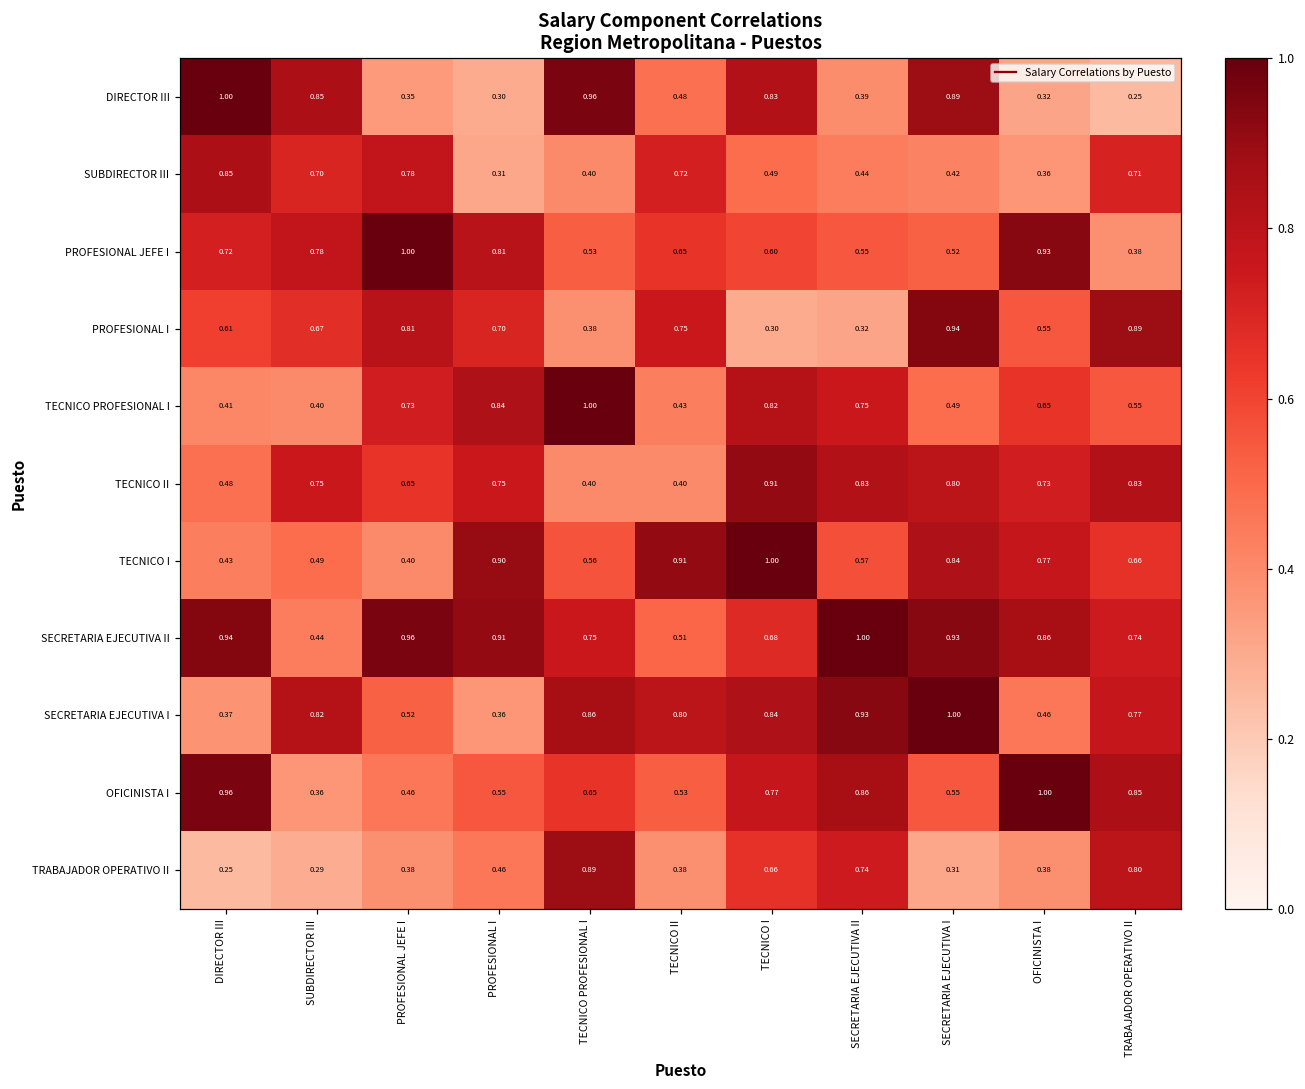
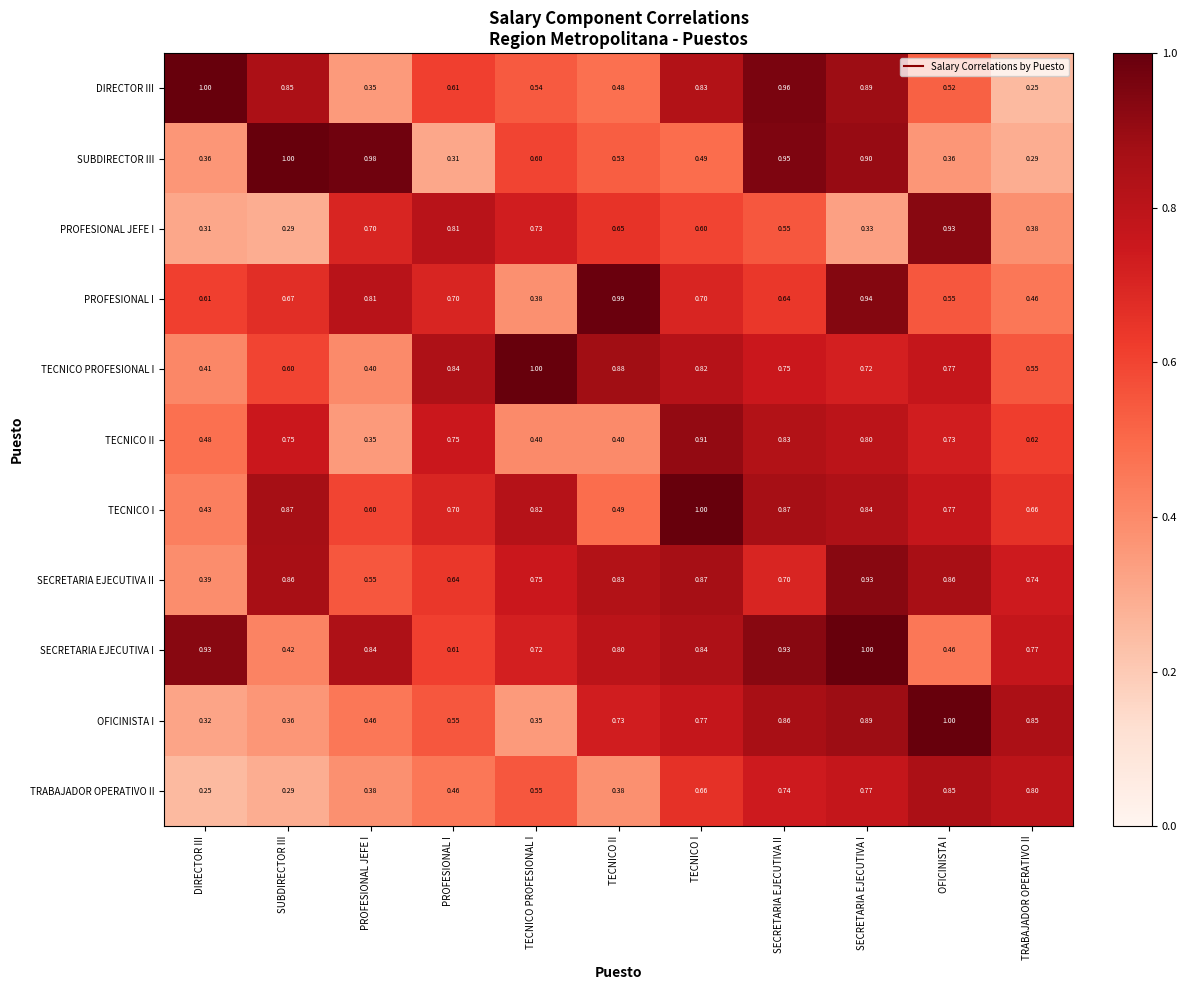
  {
    "DIRECTOR III": {
      "DIRECTOR III": 1.00,
      "SUBDIRECTOR III": 0.85,
      "PROFESIONAL JEFE I": 0.35,
-     "PROFESIONAL I": 0.30,
-     "TECNICO PROFESIONAL I": 0.96,
+     "PROFESIONAL I": 0.61,
+     "TECNICO PROFESIONAL I": 0.54,
      "TECNICO II": 0.48,
      "TECNICO I": 0.83,
-     "SECRETARIA EJECUTIVA II": 0.39,
+     "SECRETARIA EJECUTIVA II": 0.96,
      "SECRETARIA EJECUTIVA I": 0.89,
-     "OFICINISTA I": 0.32,
+     "OFICINISTA I": 0.52,
      "TRABAJADOR OPERATIVO II": 0.25
    },
    "SUBDIRECTOR III": {
-     "DIRECTOR III": 0.85,
-     "SUBDIRECTOR III": 0.70,
-     "PROFESIONAL JEFE I": 0.78,
+     "DIRECTOR III": 0.36,
+     "SUBDIRECTOR III": 1.00,
+     "PROFESIONAL JEFE I": 0.98,
      "PROFESIONAL I": 0.31,
-     "TECNICO PROFESIONAL I": 0.40,
-     "TECNICO II": 0.72,
+     "TECNICO PROFESIONAL I": 0.60,
+     "TECNICO II": 0.53,
      "TECNICO I": 0.49,
-     "SECRETARIA EJECUTIVA II": 0.44,
-     "SECRETARIA EJECUTIVA I": 0.42,
+     "SECRETARIA EJECUTIVA II": 0.95,
+     "SECRETARIA EJECUTIVA I": 0.90,
      "OFICINISTA I": 0.36,
-     "TRABAJADOR OPERATIVO II": 0.71
+     "TRABAJADOR OPERATIVO II": 0.29
    },
    "PROFESIONAL JEFE I": {
-     "DIRECTOR III": 0.72,
-     "SUBDIRECTOR III": 0.78,
-     "PROFESIONAL JEFE I": 1.00,
+     "DIRECTOR III": 0.31,
+     "SUBDIRECTOR III": 0.29,
+     "PROFESIONAL JEFE I": 0.70,
      "PROFESIONAL I": 0.81,
-     "TECNICO PROFESIONAL I": 0.53,
+     "TECNICO PROFESIONAL I": 0.73,
      "TECNICO II": 0.65,
      "TECNICO I": 0.60,
      "SECRETARIA EJECUTIVA II": 0.55,
-     "SECRETARIA EJECUTIVA I": 0.52,
+     "SECRETARIA EJECUTIVA I": 0.33,
      "OFICINISTA I": 0.93,
      "TRABAJADOR OPERATIVO II": 0.38
    },
    "PROFESIONAL I": {
      "DIRECTOR III": 0.61,
      "SUBDIRECTOR III": 0.67,
      "PROFESIONAL JEFE I": 0.81,
      "PROFESIONAL I": 0.70,
      "TECNICO PROFESIONAL I": 0.38,
-     "TECNICO II": 0.75,
-     "TECNICO I": 0.30,
-     "SECRETARIA EJECUTIVA II": 0.32,
+     "TECNICO II": 0.99,
+     "TECNICO I": 0.70,
+     "SECRETARIA EJECUTIVA II": 0.64,
      "SECRETARIA EJECUTIVA I": 0.94,
      "OFICINISTA I": 0.55,
-     "TRABAJADOR OPERATIVO II": 0.89
+     "TRABAJADOR OPERATIVO II": 0.46
    },
    "TECNICO PROFESIONAL I": {
      "DIRECTOR III": 0.41,
-     "SUBDIRECTOR III": 0.40,
-     "PROFESIONAL JEFE I": 0.73,
+     "SUBDIRECTOR III": 0.60,
+     "PROFESIONAL JEFE I": 0.40,
      "PROFESIONAL I": 0.84,
      "TECNICO PROFESIONAL I": 1.00,
-     "TECNICO II": 0.43,
+     "TECNICO II": 0.88,
      "TECNICO I": 0.82,
      "SECRETARIA EJECUTIVA II": 0.75,
-     "SECRETARIA EJECUTIVA I": 0.49,
-     "OFICINISTA I": 0.65,
+     "SECRETARIA EJECUTIVA I": 0.72,
+     "OFICINISTA I": 0.77,
      "TRABAJADOR OPERATIVO II": 0.55
    },
    "TECNICO II": {
      "DIRECTOR III": 0.48,
      "SUBDIRECTOR III": 0.75,
-     "PROFESIONAL JEFE I": 0.65,
+     "PROFESIONAL JEFE I": 0.35,
      "PROFESIONAL I": 0.75,
      "TECNICO PROFESIONAL I": 0.40,
      "TECNICO II": 0.40,
      "TECNICO I": 0.91,
      "SECRETARIA EJECUTIVA II": 0.83,
      "SECRETARIA EJECUTIVA I": 0.80,
      "OFICINISTA I": 0.73,
-     "TRABAJADOR OPERATIVO II": 0.83
+     "TRABAJADOR OPERATIVO II": 0.62
    },
    "TECNICO I": {
      "DIRECTOR III": 0.43,
-     "SUBDIRECTOR III": 0.49,
-     "PROFESIONAL JEFE I": 0.40,
-     "PROFESIONAL I": 0.90,
-     "TECNICO PROFESIONAL I": 0.56,
-     "TECNICO II": 0.91,
+     "SUBDIRECTOR III": 0.87,
+     "PROFESIONAL JEFE I": 0.60,
+     "PROFESIONAL I": 0.70,
+     "TECNICO PROFESIONAL I": 0.82,
+     "TECNICO II": 0.49,
      "TECNICO I": 1.00,
-     "SECRETARIA EJECUTIVA II": 0.57,
+     "SECRETARIA EJECUTIVA II": 0.87,
      "SECRETARIA EJECUTIVA I": 0.84,
      "OFICINISTA I": 0.77,
      "TRABAJADOR OPERATIVO II": 0.66
    },
    "SECRETARIA EJECUTIVA II": {
-     "DIRECTOR III": 0.94,
-     "SUBDIRECTOR III": 0.44,
-     "PROFESIONAL JEFE I": 0.96,
-     "PROFESIONAL I": 0.91,
+     "DIRECTOR III": 0.39,
+     "SUBDIRECTOR III": 0.86,
+     "PROFESIONAL JEFE I": 0.55,
+     "PROFESIONAL I": 0.64,
      "TECNICO PROFESIONAL I": 0.75,
-     "TECNICO II": 0.51,
-     "TECNICO I": 0.68,
-     "SECRETARIA EJECUTIVA II": 1.00,
+     "TECNICO II": 0.83,
+     "TECNICO I": 0.87,
+     "SECRETARIA EJECUTIVA II": 0.70,
      "SECRETARIA EJECUTIVA I": 0.93,
      "OFICINISTA I": 0.86,
      "TRABAJADOR OPERATIVO II": 0.74
    },
    "SECRETARIA EJECUTIVA I": {
-     "DIRECTOR III": 0.37,
-     "SUBDIRECTOR III": 0.82,
-     "PROFESIONAL JEFE I": 0.52,
-     "PROFESIONAL I": 0.36,
-     "TECNICO PROFESIONAL I": 0.86,
+     "DIRECTOR III": 0.93,
+     "SUBDIRECTOR III": 0.42,
+     "PROFESIONAL JEFE I": 0.84,
+     "PROFESIONAL I": 0.61,
+     "TECNICO PROFESIONAL I": 0.72,
      "TECNICO II": 0.80,
      "TECNICO I": 0.84,
      "SECRETARIA EJECUTIVA II": 0.93,
      "SECRETARIA EJECUTIVA I": 1.00,
      "OFICINISTA I": 0.46,
      "TRABAJADOR OPERATIVO II": 0.77
    },
    "OFICINISTA I": {
-     "DIRECTOR III": 0.96,
+     "DIRECTOR III": 0.32,
      "SUBDIRECTOR III": 0.36,
      "PROFESIONAL JEFE I": 0.46,
      "PROFESIONAL I": 0.55,
-     "TECNICO PROFESIONAL I": 0.65,
-     "TECNICO II": 0.53,
+     "TECNICO PROFESIONAL I": 0.35,
+     "TECNICO II": 0.73,
      "TECNICO I": 0.77,
      "SECRETARIA EJECUTIVA II": 0.86,
-     "SECRETARIA EJECUTIVA I": 0.55,
+     "SECRETARIA EJECUTIVA I": 0.89,
      "OFICINISTA I": 1.00,
      "TRABAJADOR OPERATIVO II": 0.85
    },
    "TRABAJADOR OPERATIVO II": {
      "DIRECTOR III": 0.25,
      "SUBDIRECTOR III": 0.29,
      "PROFESIONAL JEFE I": 0.38,
      "PROFESIONAL I": 0.46,
-     "TECNICO PROFESIONAL I": 0.89,
+     "TECNICO PROFESIONAL I": 0.55,
      "TECNICO II": 0.38,
      "TECNICO I": 0.66,
      "SECRETARIA EJECUTIVA II": 0.74,
-     "SECRETARIA EJECUTIVA I": 0.31,
-     "OFICINISTA I": 0.38,
+     "SECRETARIA EJECUTIVA I": 0.77,
+     "OFICINISTA I": 0.85,
      "TRABAJADOR OPERATIVO II": 0.80
    }
  }
